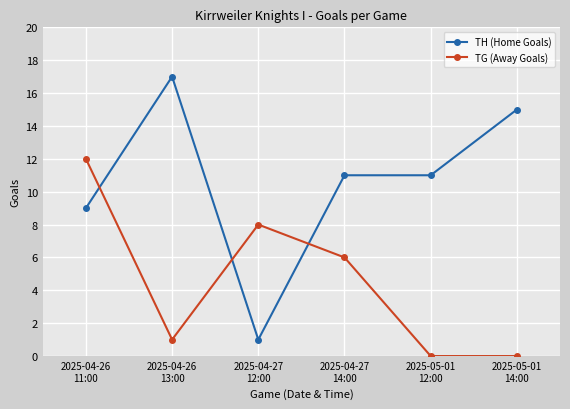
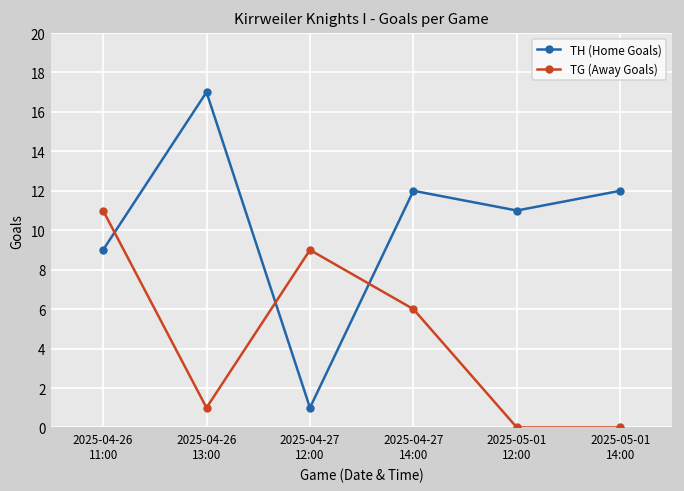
  {
    "TH (Home Goals)": {
      "2025-04-26 11:00": 9,
      "2025-04-26 13:00": 17,
      "2025-04-27 12:00": 1,
-     "2025-04-27 14:00": 11,
+     "2025-04-27 14:00": 12,
      "2025-05-01 12:00": 11,
-     "2025-05-01 14:00": 15
+     "2025-05-01 14:00": 12
    },
    "TG (Away Goals)": {
-     "2025-04-26 11:00": 12,
+     "2025-04-26 11:00": 11,
      "2025-04-26 13:00": 1,
-     "2025-04-27 12:00": 8,
+     "2025-04-27 12:00": 9,
      "2025-04-27 14:00": 6,
      "2025-05-01 12:00": 0,
      "2025-05-01 14:00": 0
    }
  }
